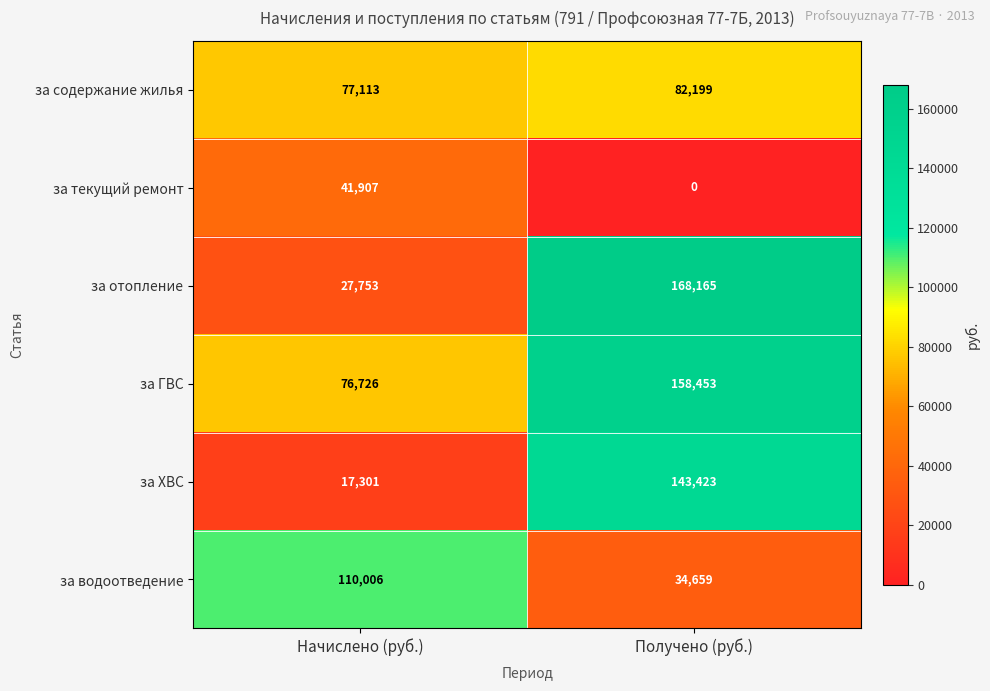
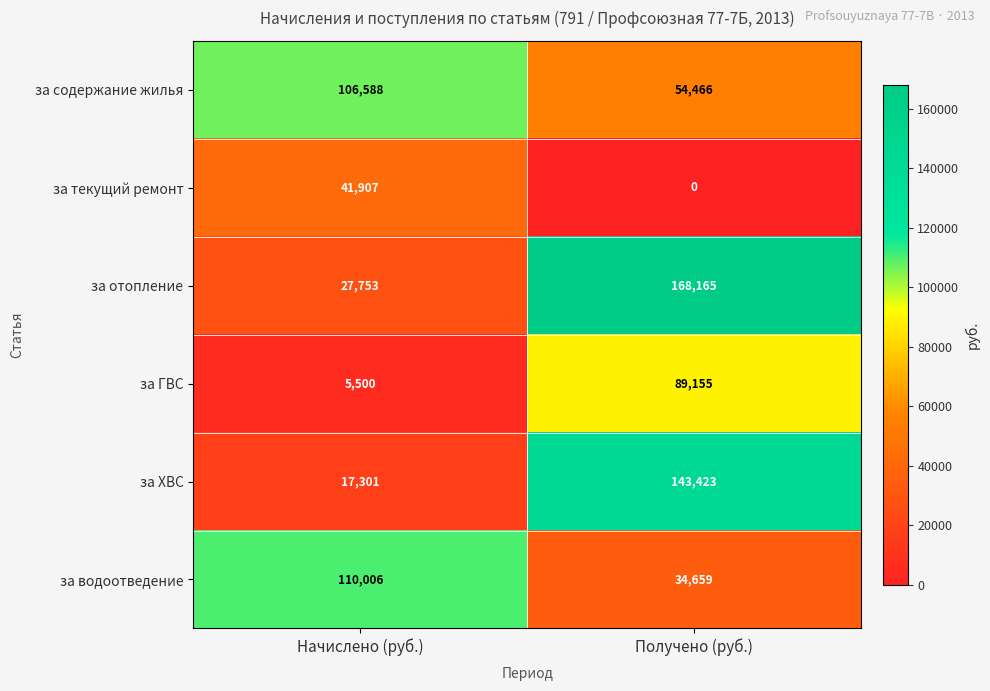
  {
    "за содержание жилья": {
-     "Начислено (руб.)": "77,113",
-     "Получено (руб.)": "82,199"
+     "Начислено (руб.)": "106,588",
+     "Получено (руб.)": "54,466"
    },
    "за текущий ремонт": {
      "Начислено (руб.)": "41,907",
      "Получено (руб.)": "0"
    },
    "за отопление": {
      "Начислено (руб.)": "27,753",
      "Получено (руб.)": "168,165"
    },
    "за ГВС": {
-     "Начислено (руб.)": "76,726",
-     "Получено (руб.)": "158,453"
+     "Начислено (руб.)": "5,500",
+     "Получено (руб.)": "89,155"
    },
    "за ХВС": {
      "Начислено (руб.)": "17,301",
      "Получено (руб.)": "143,423"
    },
    "за водоотведение": {
      "Начислено (руб.)": "110,006",
      "Получено (руб.)": "34,659"
    }
  }
